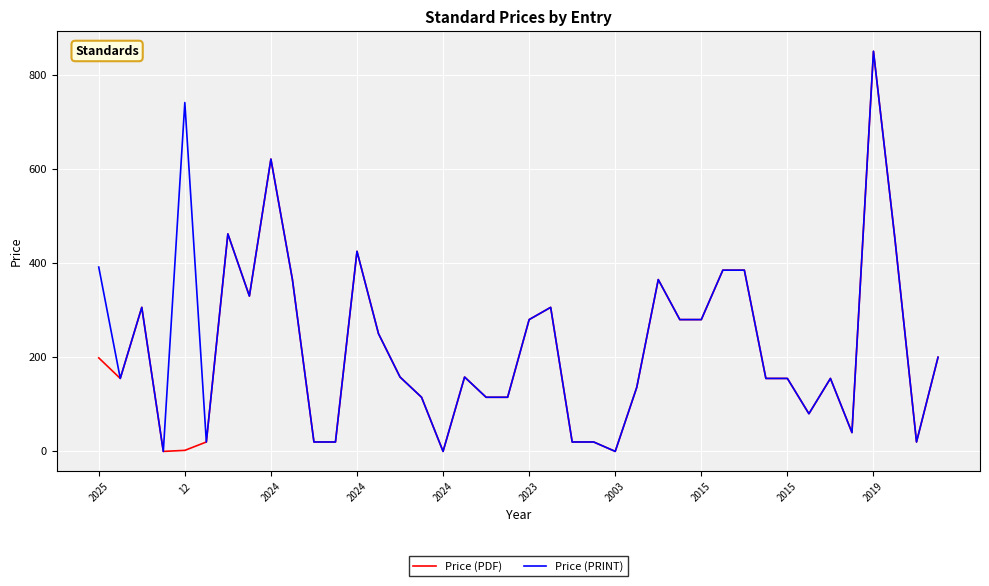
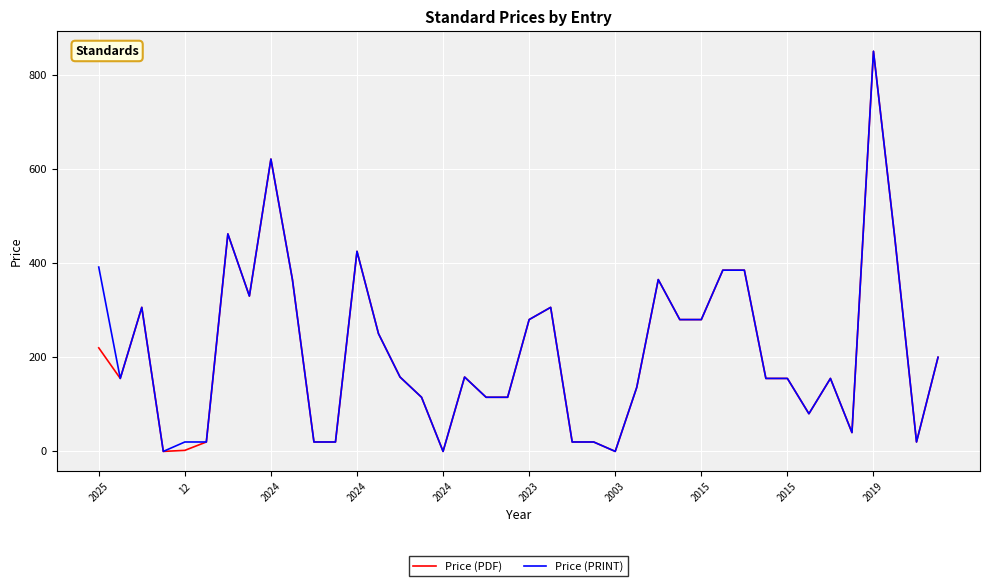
  {
    "Price (PDF)": {
-     "2025": 200,
+     "2025": 220,
      "12": 0
    },
    "Price (PRINT)": {
      "2025": 390,
-     "12": 740
+     "12": 20
    }
  }
